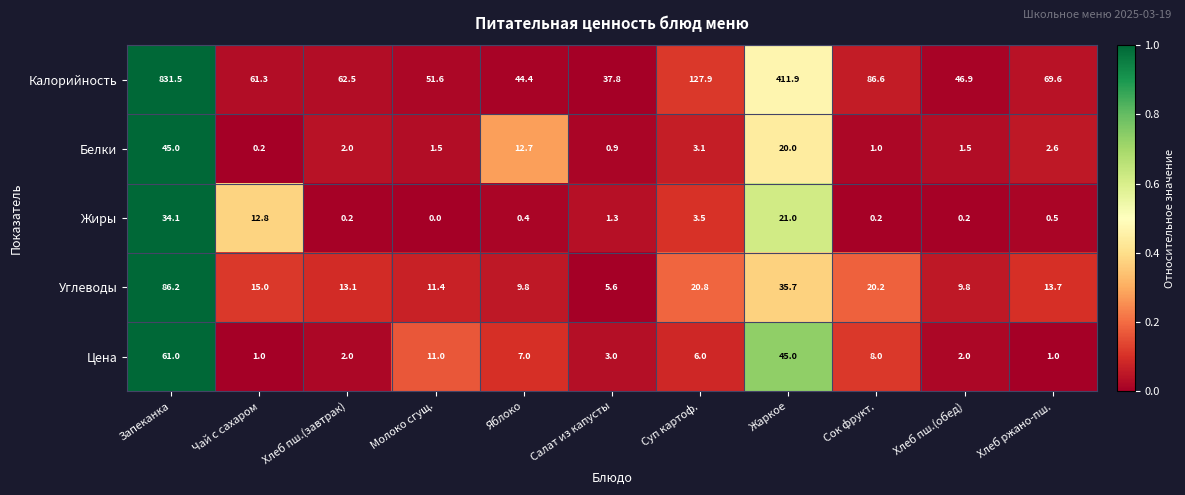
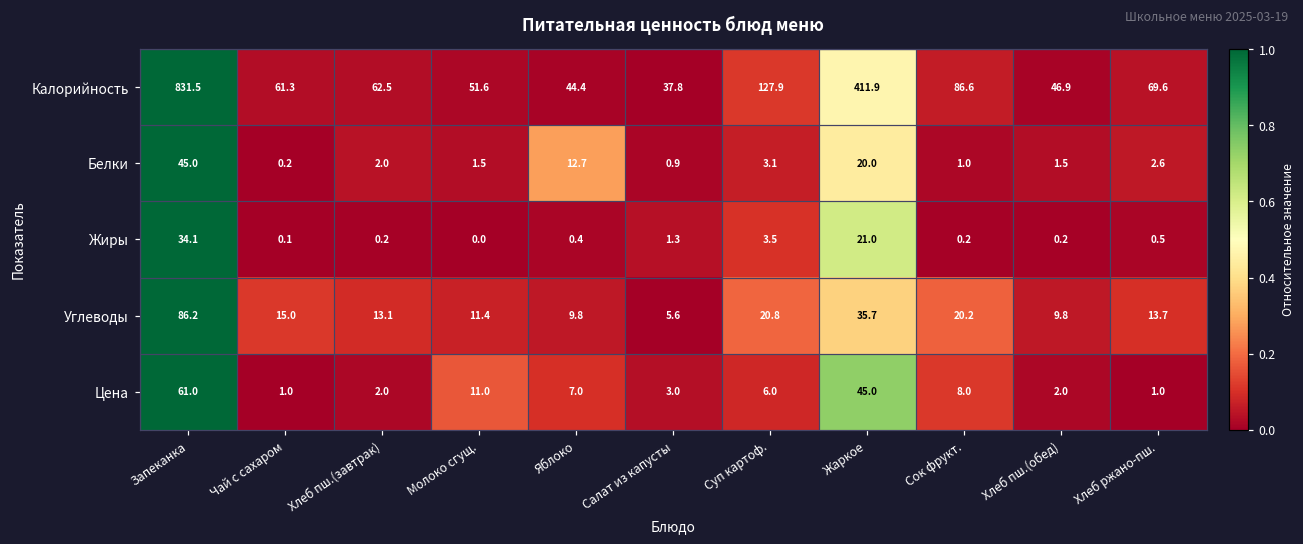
  {
    "Калорийность": {
      "Запеканка": 831.5,
      "Чай с сахаром": 61.3,
      "Хлеб пш.(завтрак)": 62.5,
      "Молоко сгущ.": 51.6,
      "Яблоко": 44.4,
      "Салат из капусты": 37.8,
      "Суп картоф.": 127.9,
      "Жаркое": 411.9,
      "Сок фрукт.": 86.6,
      "Хлеб пш.(обед)": 46.9,
      "Хлеб ржано-пш.": 69.6
    },
    "Белки": {
      "Запеканка": 45.0,
      "Чай с сахаром": 0.2,
      "Хлеб пш.(завтрак)": 2.0,
      "Молоко сгущ.": 1.5,
      "Яблоко": 12.7,
      "Салат из капусты": 0.9,
      "Суп картоф.": 3.1,
      "Жаркое": 20.0,
      "Сок фрукт.": 1.0,
      "Хлеб пш.(обед)": 1.5,
      "Хлеб ржано-пш.": 2.6
    },
    "Жиры": {
      "Запеканка": 34.1,
-     "Чай с сахаром": 12.8,
+     "Чай с сахаром": 0.1,
      "Хлеб пш.(завтрак)": 0.2,
      "Молоко сгущ.": 0.0,
      "Яблоко": 0.4,
      "Салат из капусты": 1.3,
      "Суп картоф.": 3.5,
      "Жаркое": 21.0,
      "Сок фрукт.": 0.2,
      "Хлеб пш.(обед)": 0.2,
      "Хлеб ржано-пш.": 0.5
    },
    "Углеводы": {
      "Запеканка": 86.2,
      "Чай с сахаром": 15.0,
      "Хлеб пш.(завтрак)": 13.1,
      "Молоко сгущ.": 11.4,
      "Яблоко": 9.8,
      "Салат из капусты": 5.6,
      "Суп картоф.": 20.8,
      "Жаркое": 35.7,
      "Сок фрукт.": 20.2,
      "Хлеб пш.(обед)": 9.8,
      "Хлеб ржано-пш.": 13.7
    },
    "Цена": {
      "Запеканка": 61.0,
      "Чай с сахаром": 1.0,
      "Хлеб пш.(завтрак)": 2.0,
      "Молоко сгущ.": 11.0,
      "Яблоко": 7.0,
      "Салат из капусты": 3.0,
      "Суп картоф.": 6.0,
      "Жаркое": 45.0,
      "Сок фрукт.": 8.0,
      "Хлеб пш.(обед)": 2.0,
      "Хлеб ржано-пш.": 1.0
    }
  }
